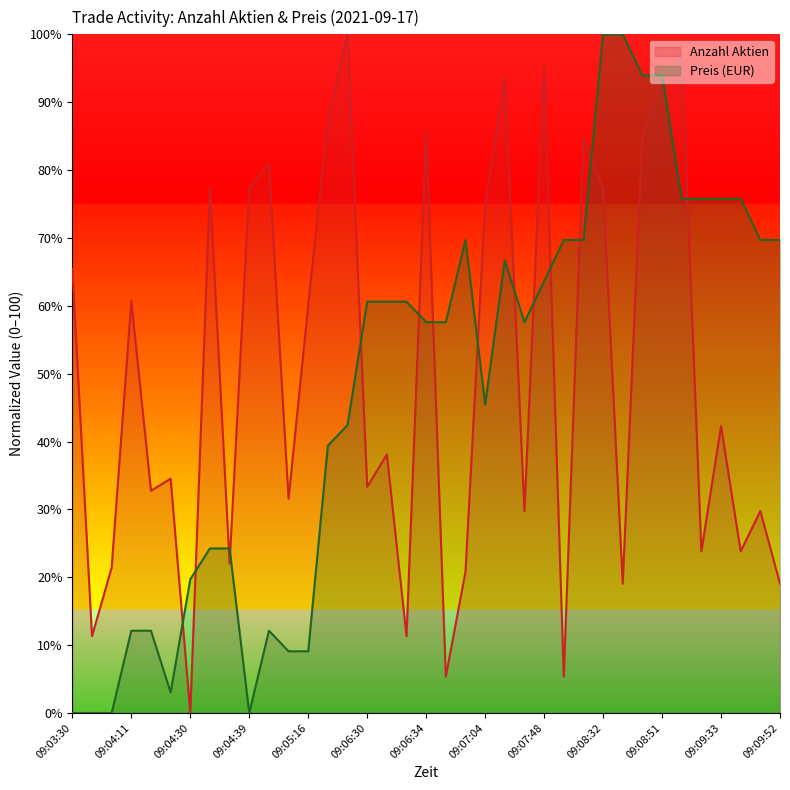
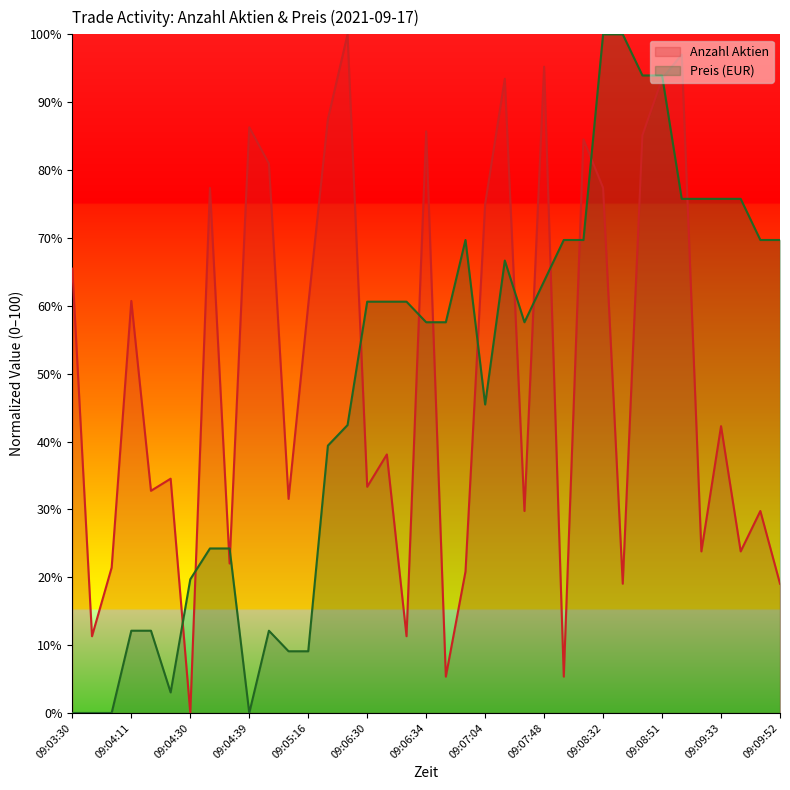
  {
    "Anzahl Aktien": {
      "09:04:30": "0%",
-     "09:04:39": "77%",
+     "09:04:39": "86%",
      "09:07:04": "75%",
      "09:09:52": "19%"
    },
    "Preis (EUR)": {
      "09:04:30": "20%",
      "09:04:39": "0%",
      "09:07:04": "45%",
      "09:09:52": "70%"
    }
  }
